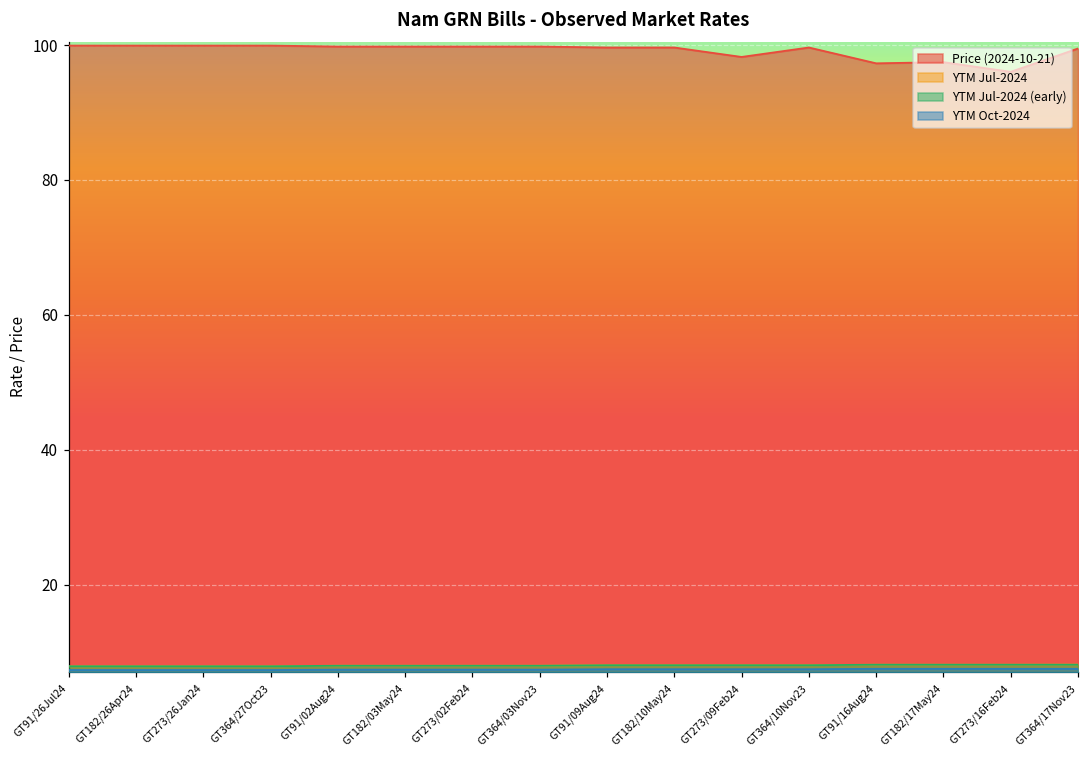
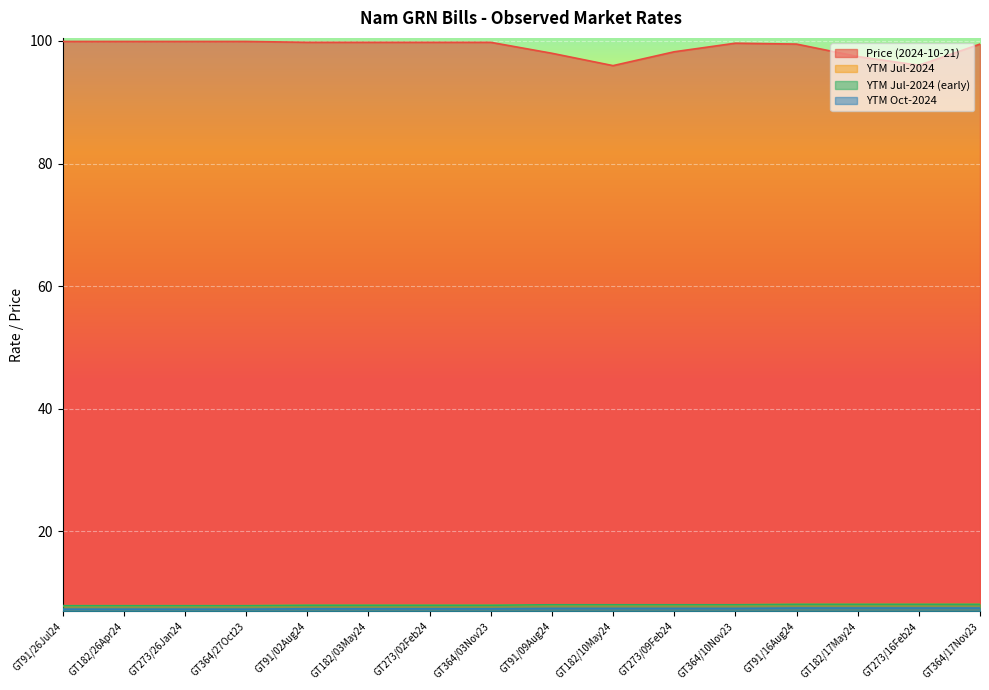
  {
    "Price (2024-10-21)": {
      "GT91/26Jul24": 100,
      "GT182/26Apr24": 100,
      "GT273/26Jan24": 100,
      "GT364/27Oct23": 100,
      "GT91/02Aug24": 100,
      "GT182/03May24": 100,
      "GT273/02Feb24": 100,
      "GT364/03Nov23": 100,
-     "GT91/09Aug24": 100,
-     "GT182/10May24": 100,
+     "GT91/09Aug24": 98,
+     "GT182/10May24": 96,
      "GT273/09Feb24": 98,
      "GT364/10Nov23": 100,
-     "GT91/16Aug24": 97,
+     "GT91/16Aug24": 99,
      "GT364/17Nov23": 99
    },
    "YTM Jul-2024 (early)": {
      "GT91/26Jul24": 8,
      "GT182/26Apr24": 8,
      "GT273/26Jan24": 8,
      "GT364/27Oct23": 8,
      "GT91/02Aug24": 8,
      "GT182/03May24": 8,
      "GT273/02Feb24": 8,
      "GT364/03Nov23": 8,
      "GT91/09Aug24": 8,
      "GT182/10May24": 8,
      "GT273/09Feb24": 8,
      "GT364/10Nov23": 8,
      "GT91/16Aug24": 8,
      "GT182/17May24": 8,
      "GT273/16Feb24": 8,
      "GT364/17Nov23": 8
    },
    "YTM Oct-2024": {
      "GT91/26Jul24": 7,
      "GT182/26Apr24": 7,
      "GT273/26Jan24": 7,
      "GT364/27Oct23": 7,
      "GT91/02Aug24": 7,
      "GT182/03May24": 7,
      "GT273/02Feb24": 7,
      "GT364/03Nov23": 7,
      "GT91/09Aug24": 7,
      "GT182/10May24": 7,
      "GT273/09Feb24": 7,
      "GT364/10Nov23": 7,
      "GT91/16Aug24": 7,
      "GT182/17May24": 7,
      "GT273/16Feb24": 7,
      "GT364/17Nov23": 7
    }
  }
